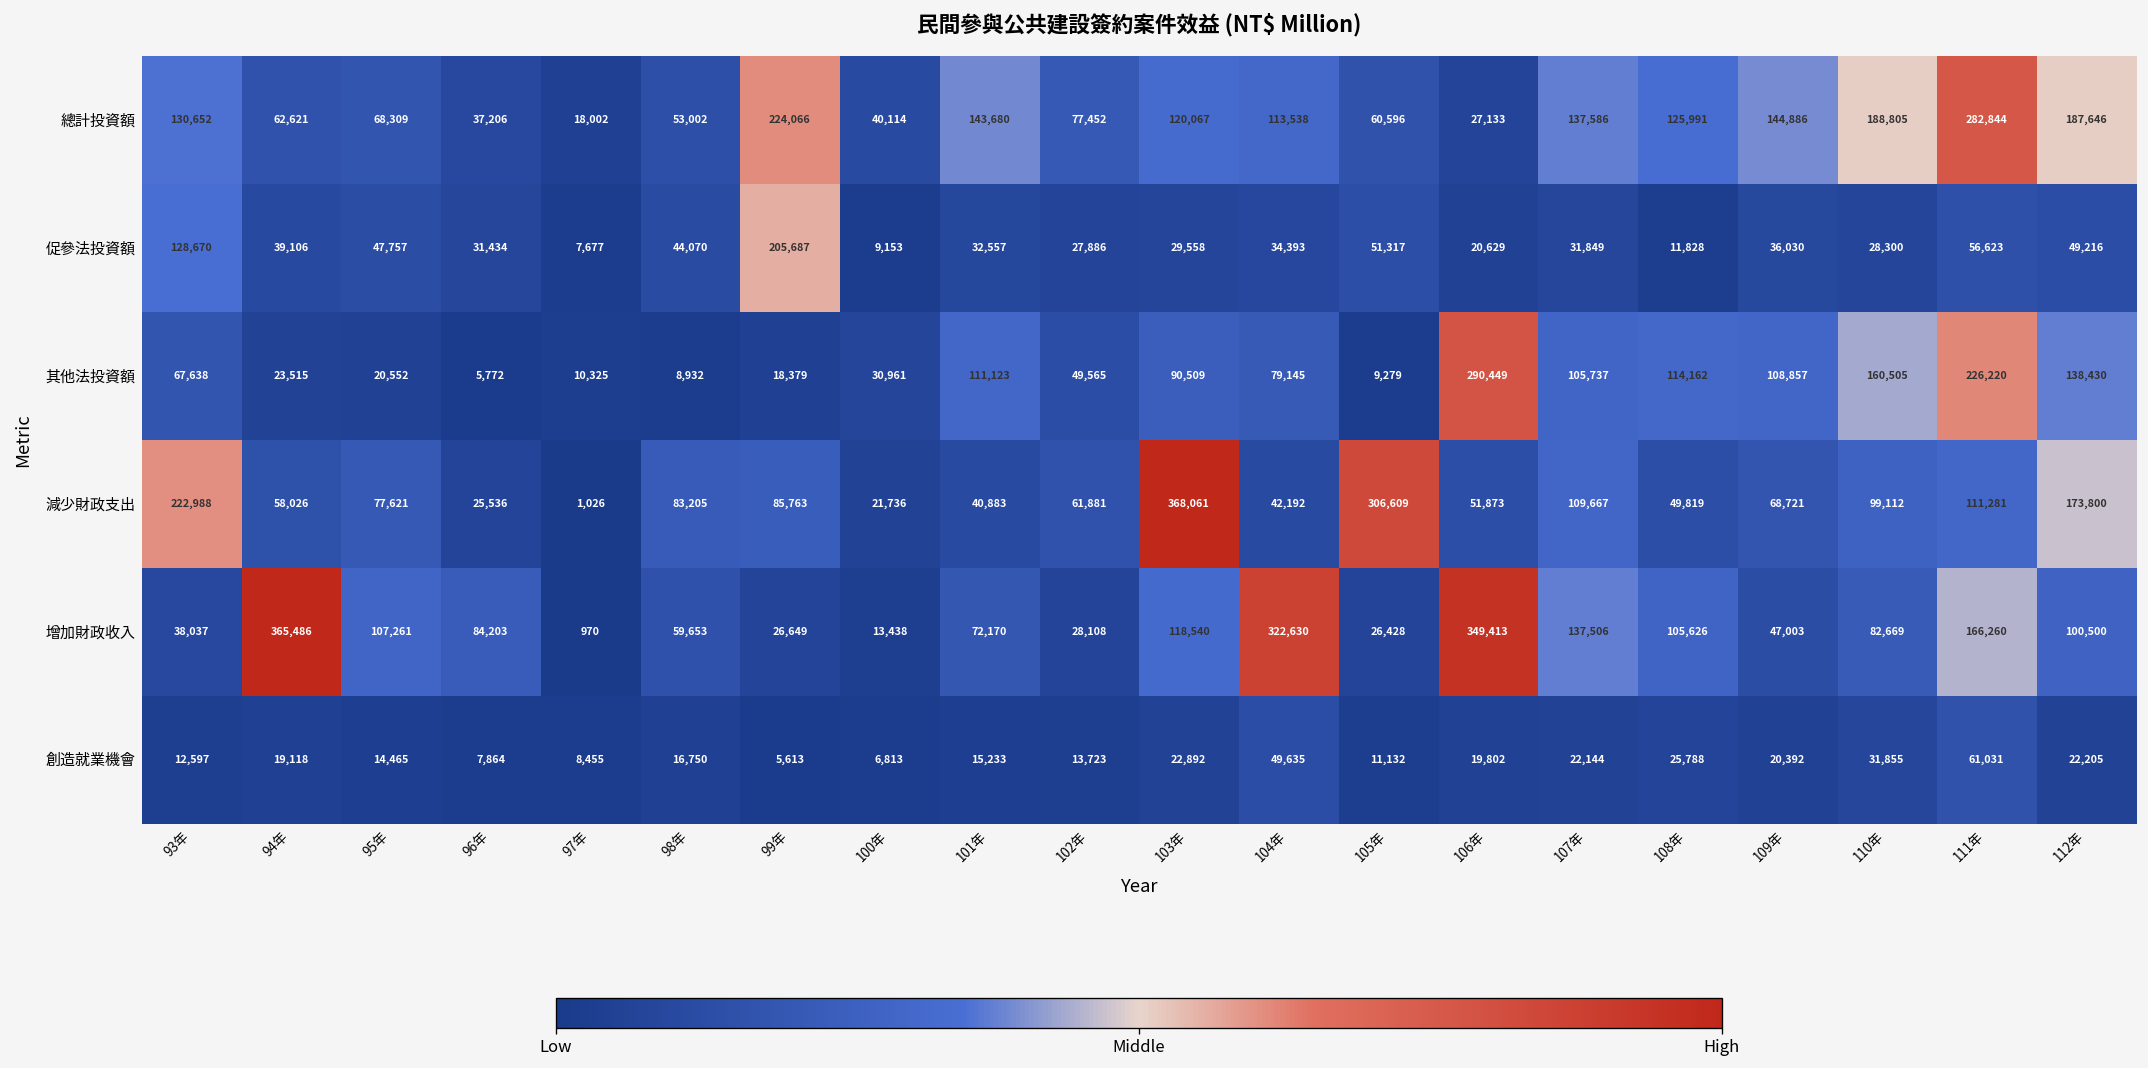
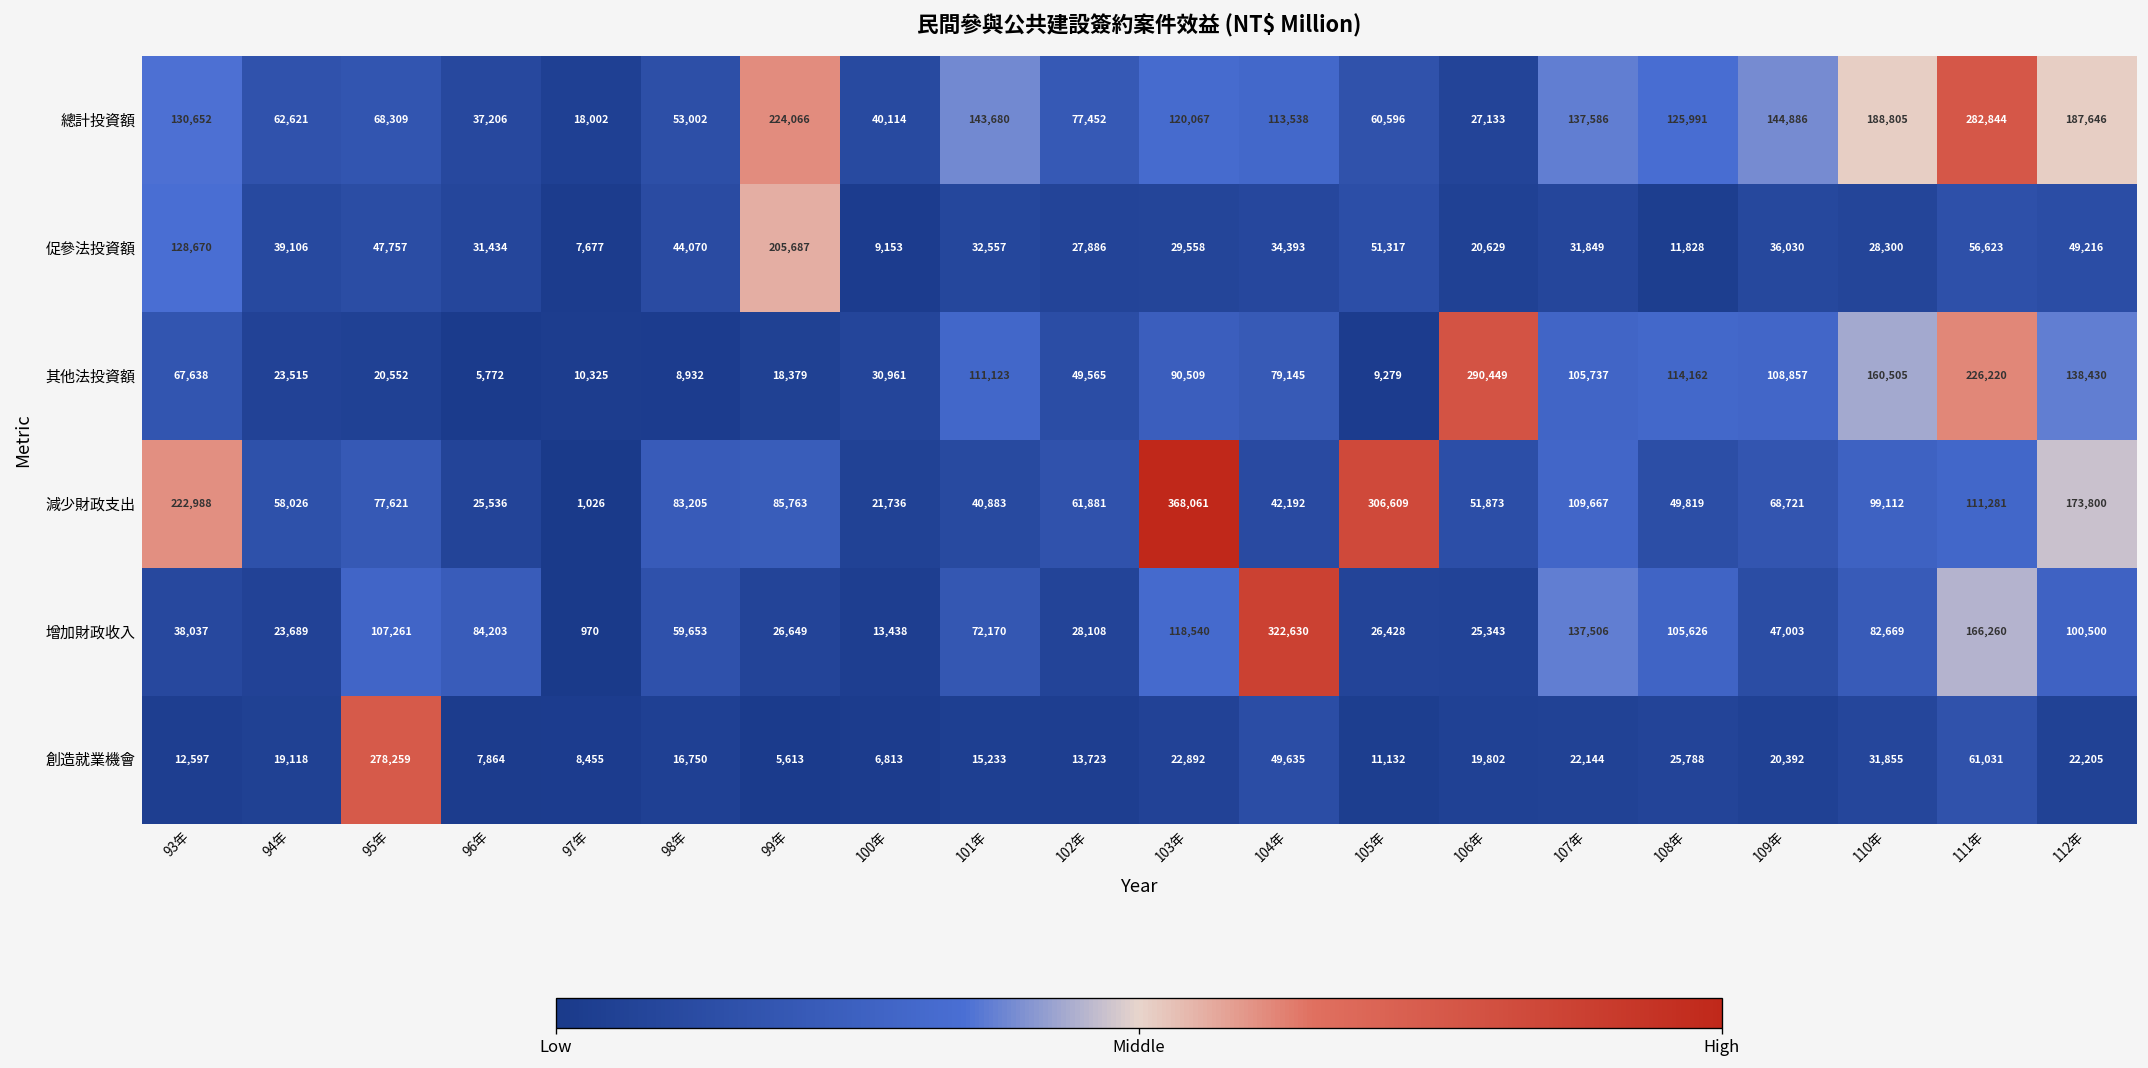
  {
    "總計投資額": {
      "93年": "130,652",
      "94年": "62,621",
      "95年": "68,309",
      "96年": "37,206",
      "97年": "18,002",
      "98年": "53,002",
      "99年": "224,066",
      "100年": "40,114",
      "101年": "143,680",
      "102年": "77,452",
      "103年": "120,067",
      "104年": "113,538",
      "105年": "60,596",
      "106年": "27,133",
      "107年": "137,586",
      "108年": "125,991",
      "109年": "144,886",
      "110年": "188,805",
      "111年": "282,844",
      "112年": "187,646"
    },
    "促參法投資額": {
      "93年": "128,670",
      "94年": "39,106",
      "95年": "47,757",
      "96年": "31,434",
      "97年": "7,677",
      "98年": "44,070",
      "99年": "205,687",
      "100年": "9,153",
      "101年": "32,557",
      "102年": "27,886",
      "103年": "29,558",
      "104年": "34,393",
      "105年": "51,317",
      "106年": "20,629",
      "107年": "31,849",
      "108年": "11,828",
      "109年": "36,030",
      "110年": "28,300",
      "111年": "56,623",
      "112年": "49,216"
    },
    "其他法投資額": {
      "93年": "67,638",
      "94年": "23,515",
      "95年": "20,552",
      "96年": "5,772",
      "97年": "10,325",
      "98年": "8,932",
      "99年": "18,379",
      "100年": "30,961",
      "101年": "111,123",
      "102年": "49,565",
      "103年": "90,509",
      "104年": "79,145",
      "105年": "9,279",
      "106年": "290,449",
      "107年": "105,737",
      "108年": "114,162",
      "109年": "108,857",
      "110年": "160,505",
      "111年": "226,220",
      "112年": "138,430"
    },
    "減少財政支出": {
      "93年": "222,988",
      "94年": "58,026",
      "95年": "77,621",
      "96年": "25,536",
      "97年": "1,026",
      "98年": "83,205",
      "99年": "85,763",
      "100年": "21,736",
      "101年": "40,883",
      "102年": "61,881",
      "103年": "368,061",
      "104年": "42,192",
      "105年": "306,609",
      "106年": "51,873",
      "107年": "109,667",
      "108年": "49,819",
      "109年": "68,721",
      "110年": "99,112",
      "111年": "111,281",
      "112年": "173,800"
    },
    "增加財政收入": {
      "93年": "38,037",
-     "94年": "365,486",
+     "94年": "23,689",
      "95年": "107,261",
      "96年": "84,203",
      "97年": "970",
      "98年": "59,653",
      "99年": "26,649",
      "100年": "13,438",
      "101年": "72,170",
      "102年": "28,108",
      "103年": "118,540",
      "104年": "322,630",
      "105年": "26,428",
-     "106年": "349,413",
+     "106年": "25,343",
      "107年": "137,506",
      "108年": "105,626",
      "109年": "47,003",
      "110年": "82,669",
      "111年": "166,260",
      "112年": "100,500"
    },
    "創造就業機會": {
      "93年": "12,597",
      "94年": "19,118",
-     "95年": "14,465",
+     "95年": "278,259",
      "96年": "7,864",
      "97年": "8,455",
      "98年": "16,750",
      "99年": "5,613",
      "100年": "6,813",
      "101年": "15,233",
      "102年": "13,723",
      "103年": "22,892",
      "104年": "49,635",
      "105年": "11,132",
      "106年": "19,802",
      "107年": "22,144",
      "108年": "25,788",
      "109年": "20,392",
      "110年": "31,855",
      "111年": "61,031",
      "112年": "22,205"
    }
  }
